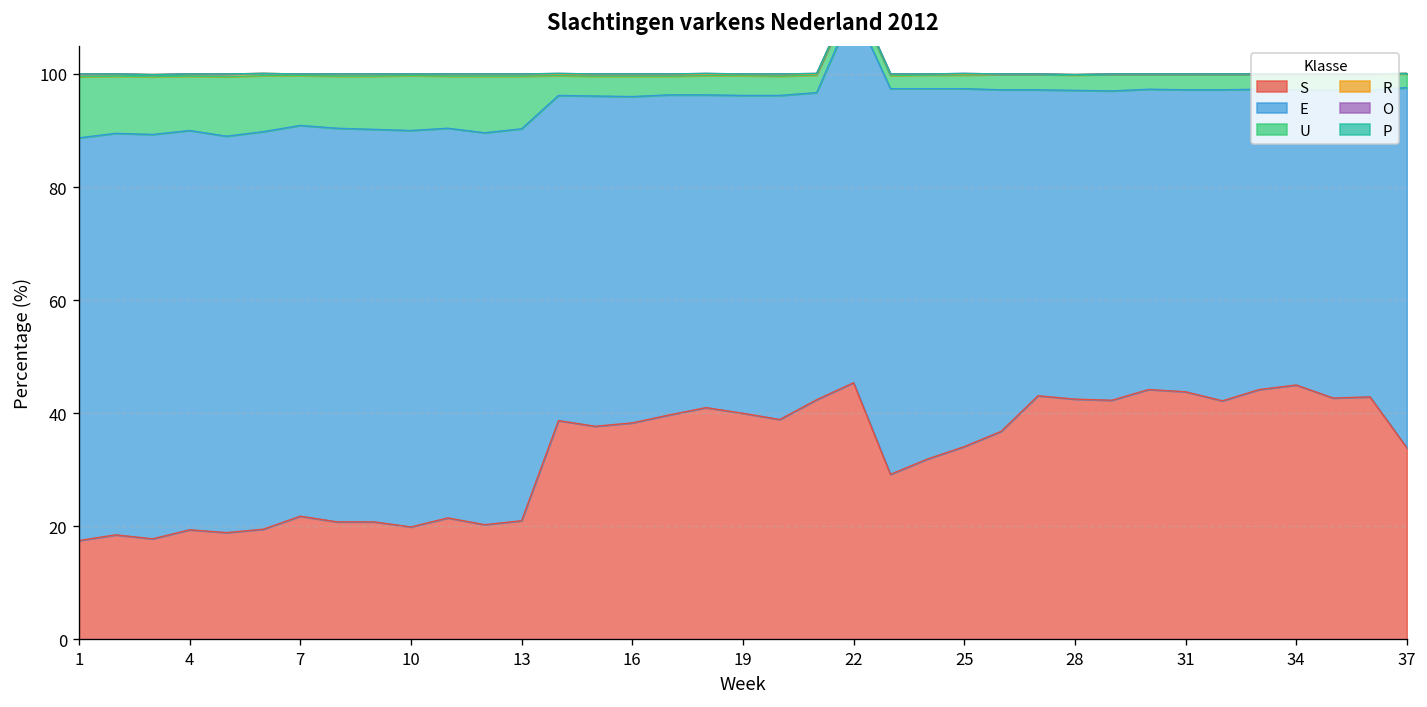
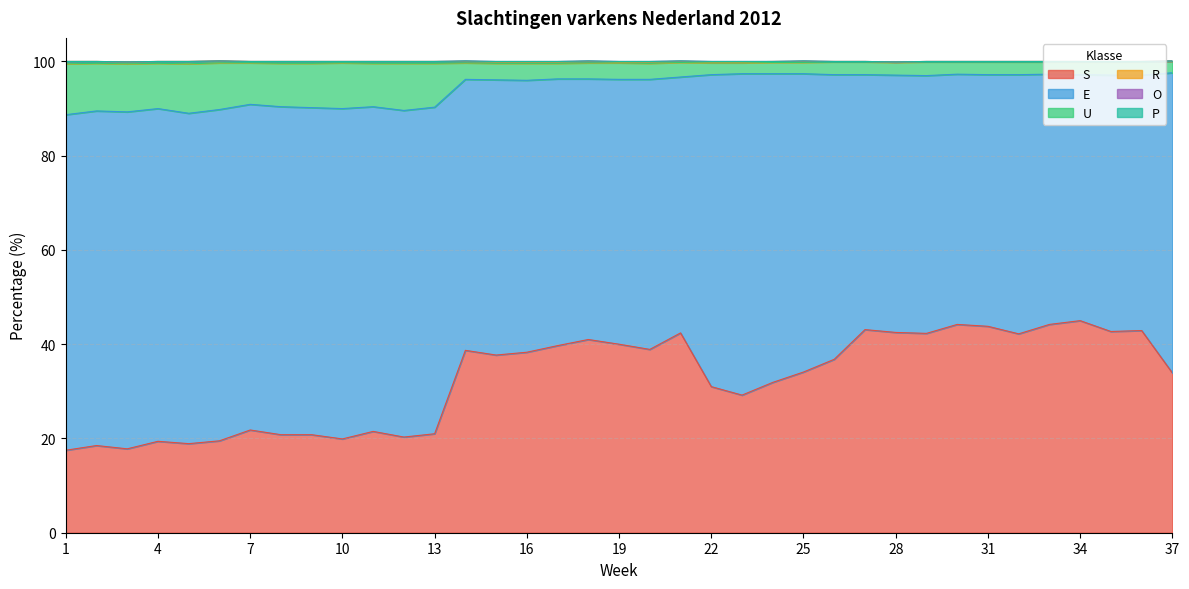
  {
    "S": {
      "1": 18,
      "4": 19,
      "7": 22,
      "10": 20,
      "13": 21,
      "16": 38,
      "19": 40,
-     "22": 45,
+     "22": 31,
      "25": 34,
      "28": 43,
      "31": 44,
      "34": 45,
      "37": 34
    },
    "E": {
      "1": 71,
      "4": 71,
      "7": 69,
      "10": 70,
      "13": 69,
      "16": 58,
      "19": 56,
      "25": 63,
      "28": 55,
      "31": 53,
      "37": 64
    }
  }
